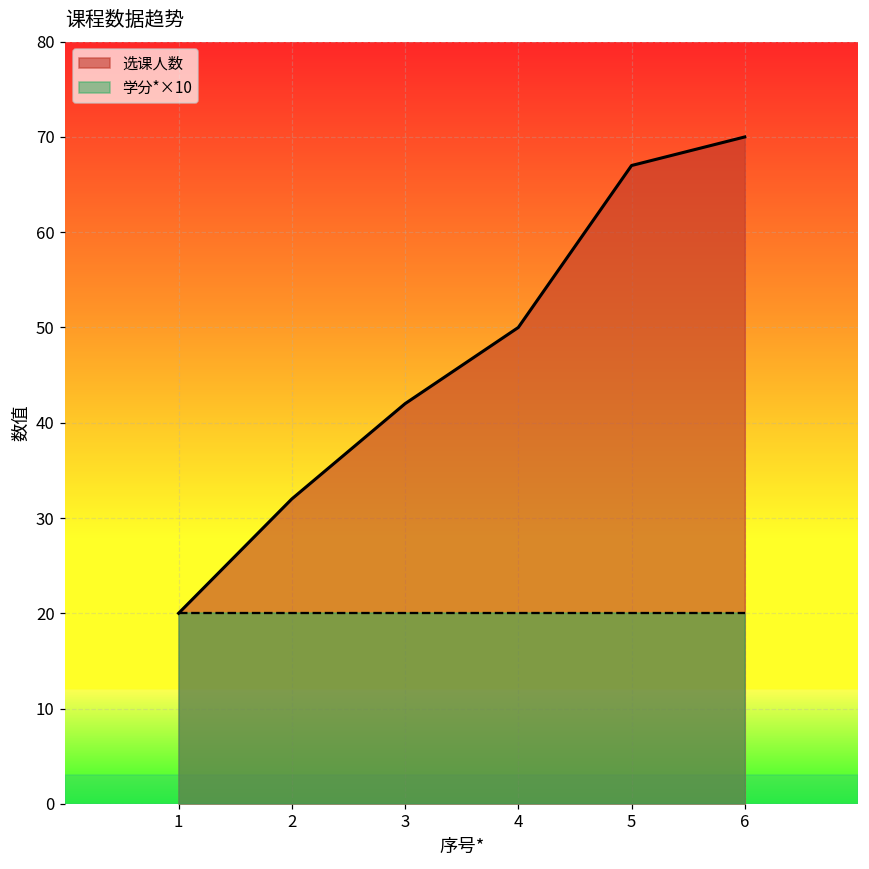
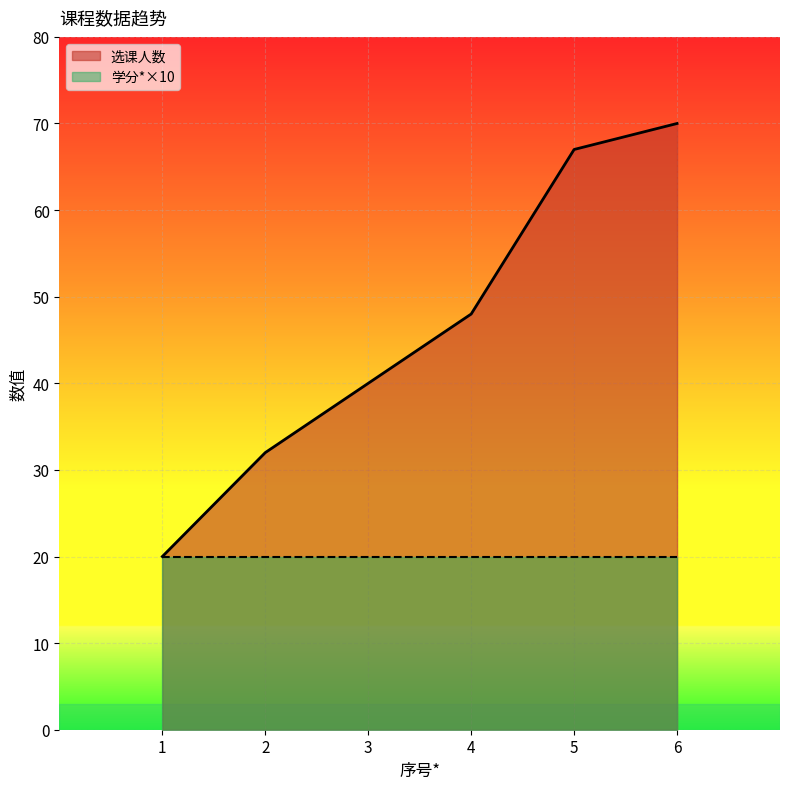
  {
    "选课人数": {
      "2": 32,
-     "3": 42,
-     "4": 50,
+     "3": 40,
+     "4": 48,
      "5": 67,
      "6": 70
    },
    "学分*×10": {
      "2": 20,
      "3": 20,
      "4": 20,
      "5": 20,
      "6": 20
    }
  }
